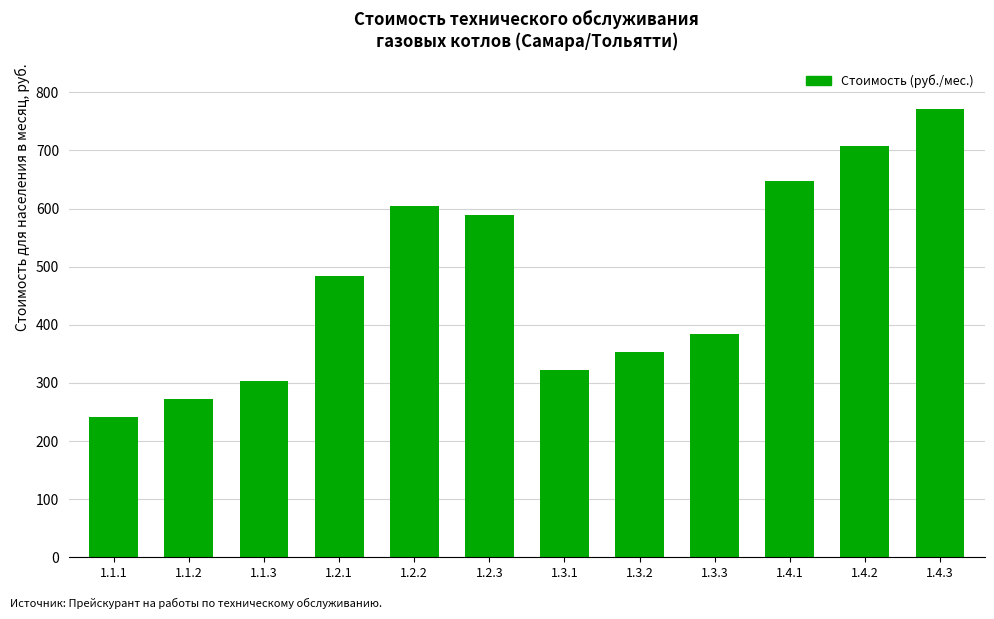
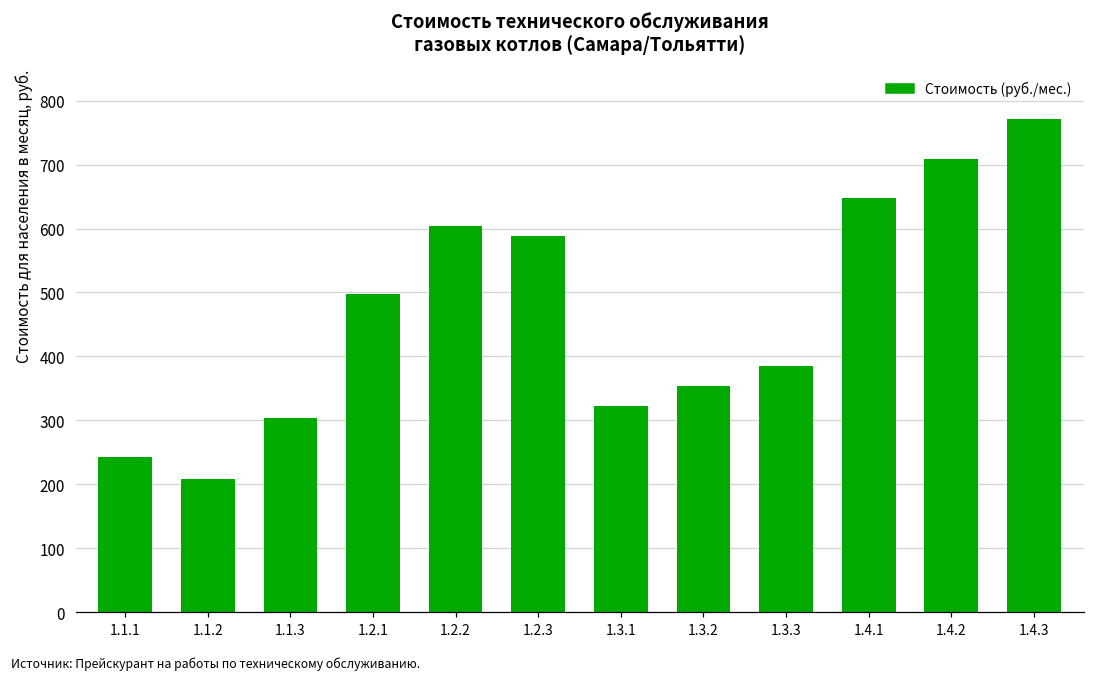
  {
    "1.1.1": 240,
-   "1.1.2": 270,
+   "1.1.2": 210,
    "1.1.3": 300,
-   "1.2.1": 480,
+   "1.2.1": 500,
    "1.2.2": 600,
    "1.2.3": 590,
    "1.3.1": 320,
    "1.3.2": 350,
    "1.3.3": 390,
    "1.4.1": 650,
    "1.4.2": 710,
    "1.4.3": 770
  }
